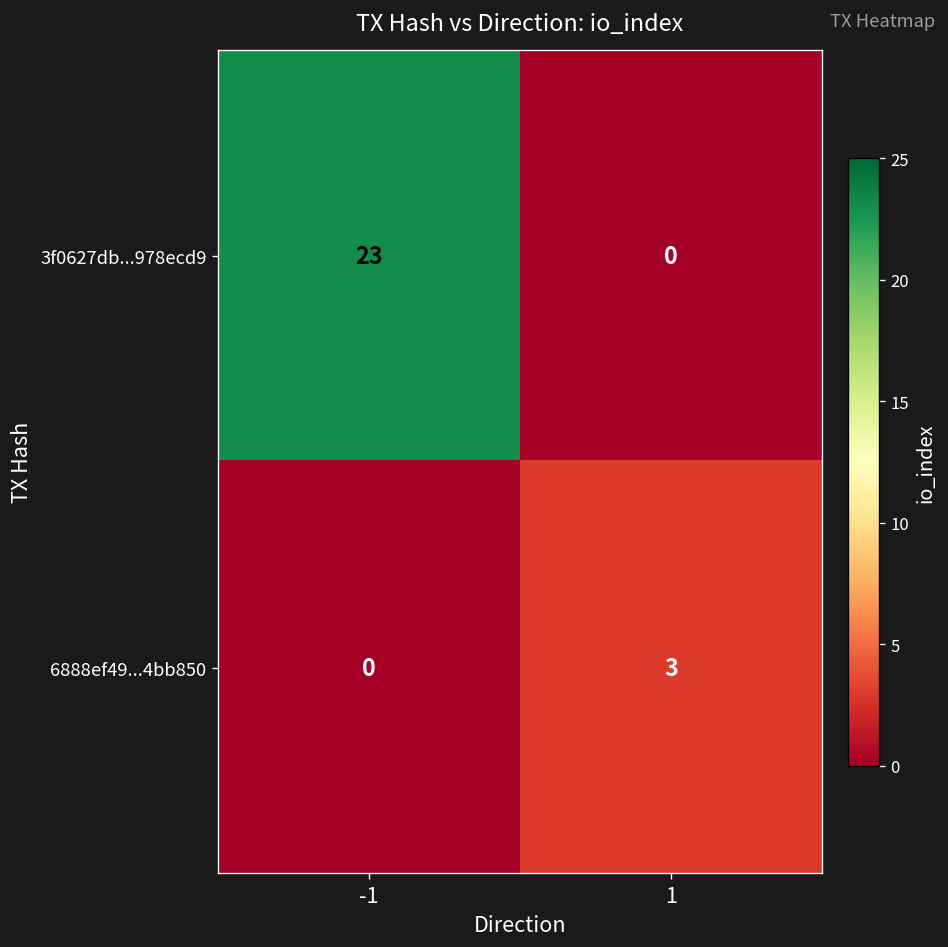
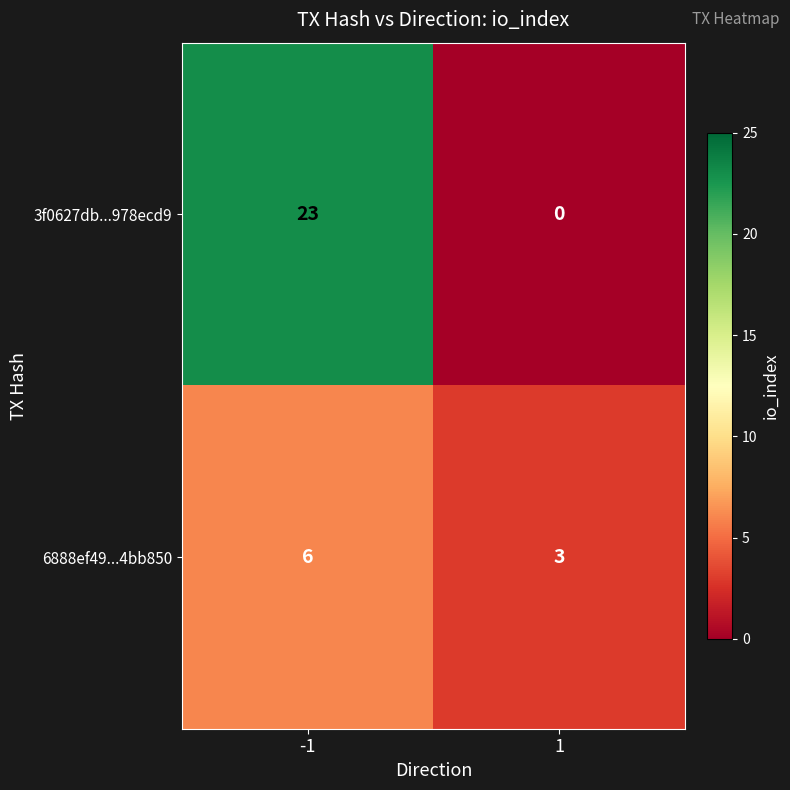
  {
    "3f0627db...978ecd9": {
      "-1": 23,
      "1": 0
    },
    "6888ef49...4bb850": {
-     "-1": 0,
+     "-1": 6,
      "1": 3
    }
  }
